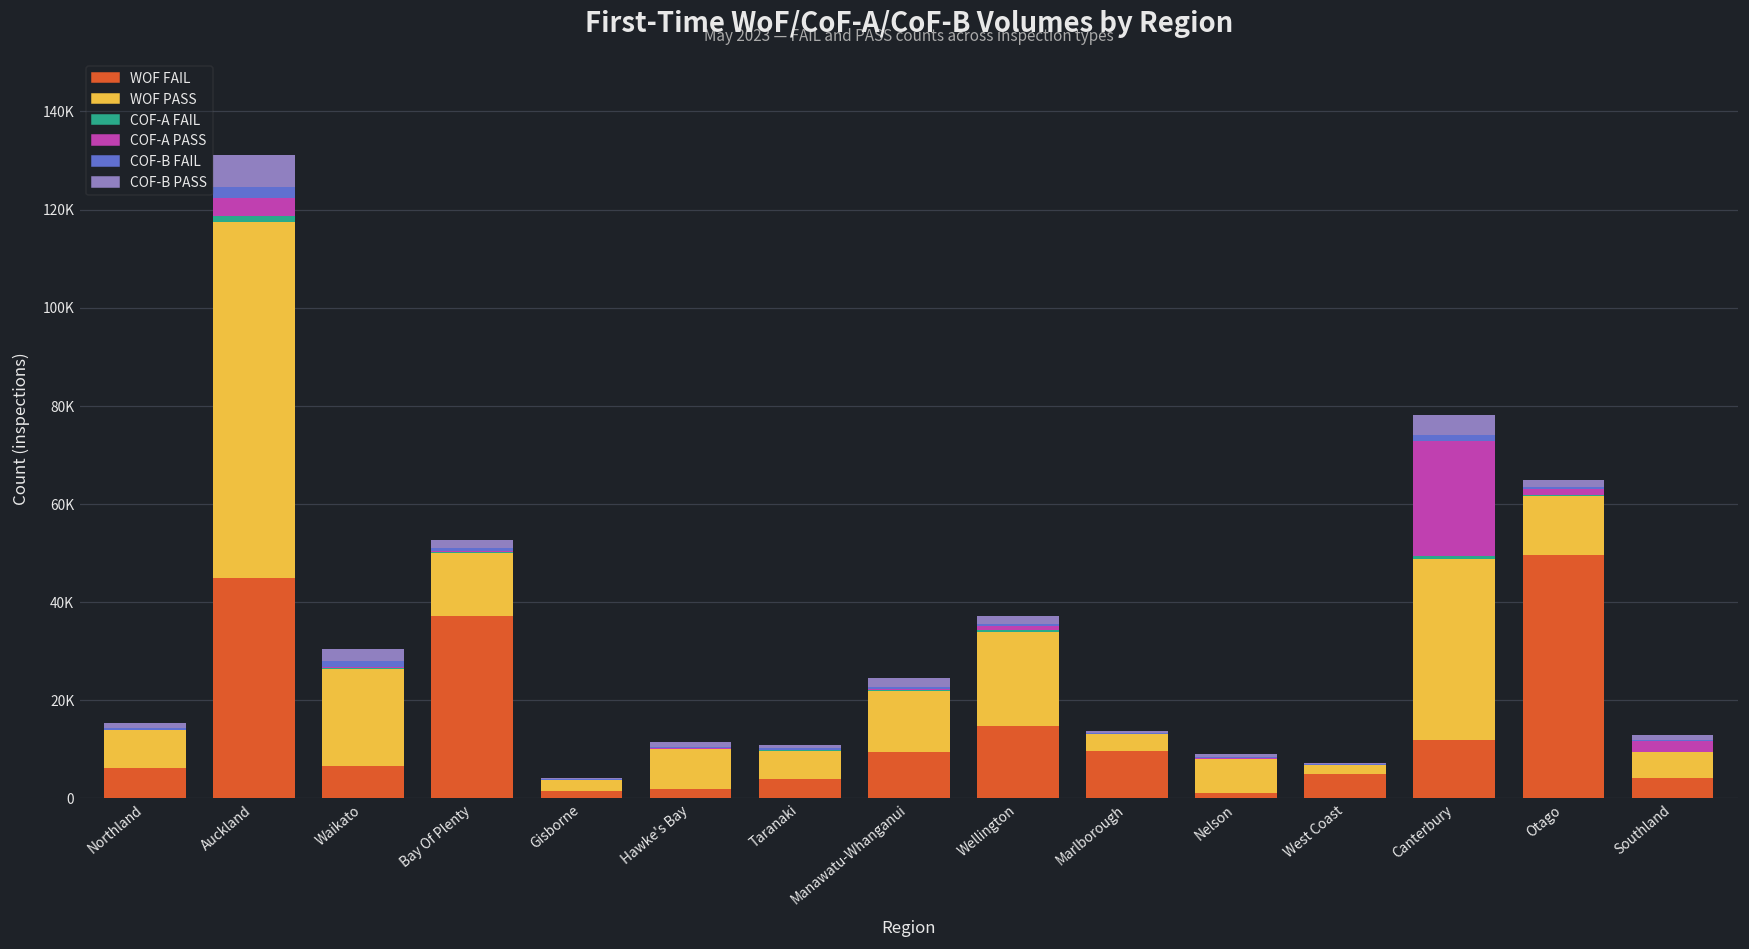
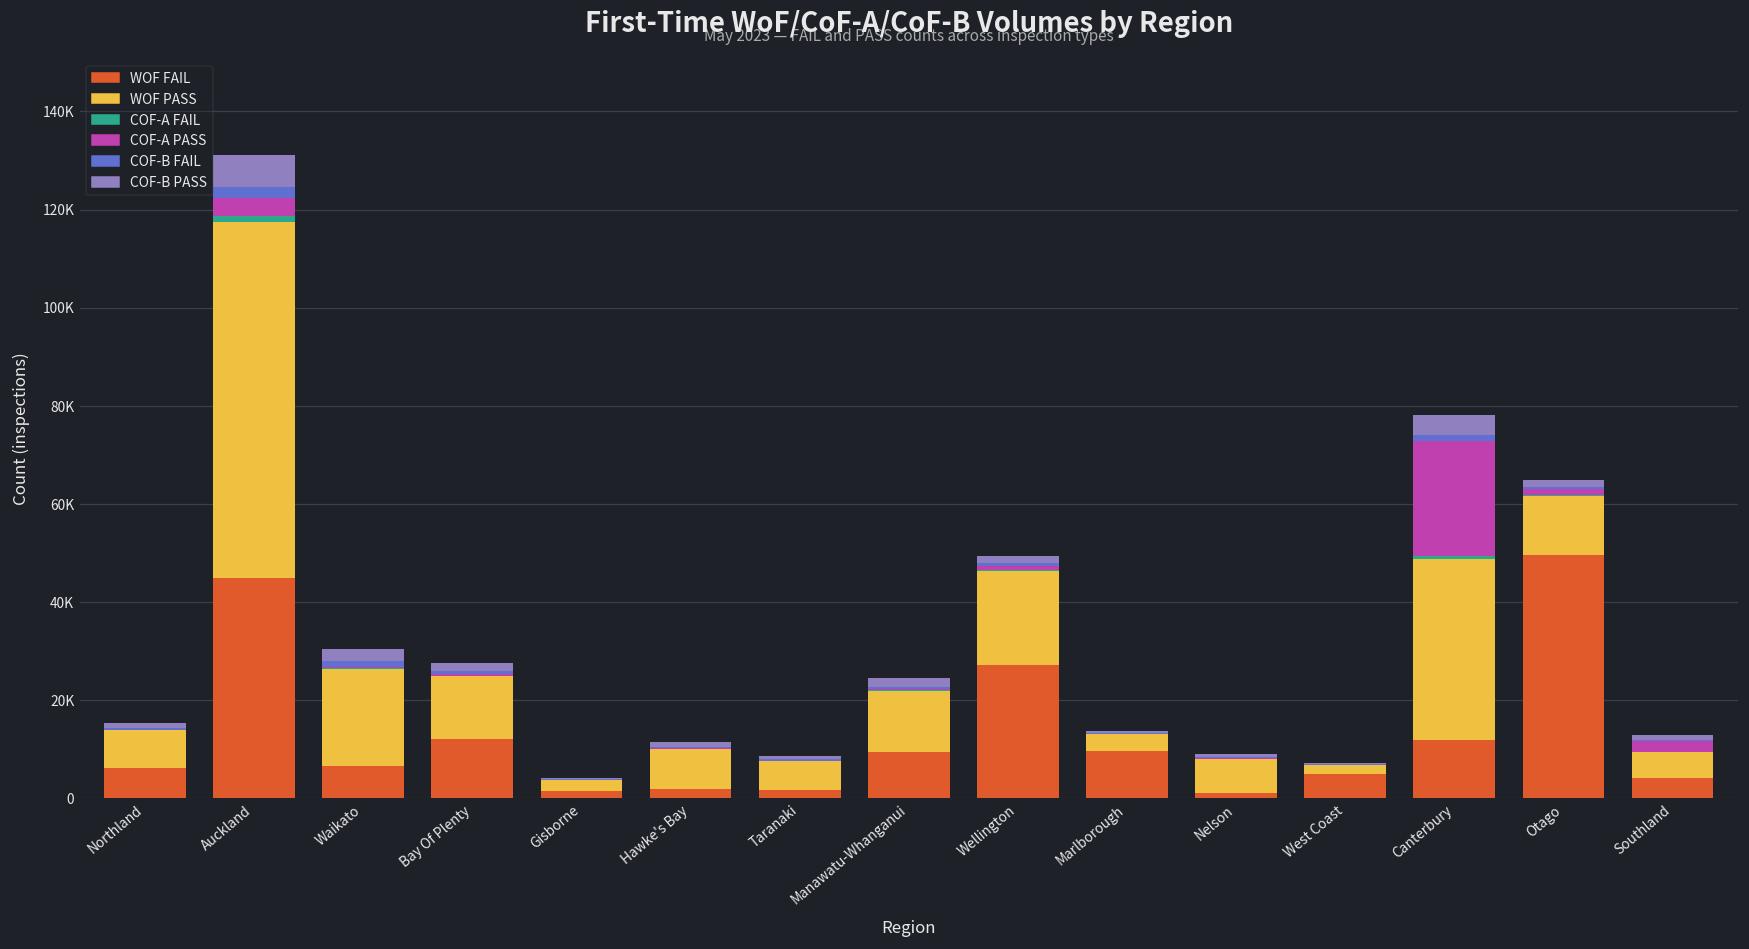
  {
    "WOF FAIL": {
      "Northland": 6000,
      "Auckland": 45000,
      "Waikato": 7000,
-     "Bay Of Plenty": 37000,
+     "Bay Of Plenty": 12000,
      "Gisborne": 2000,
      "Hawke's Bay": 2000,
-     "Taranaki": 4000,
+     "Taranaki": 2000,
      "Manawatu-Whanganui": 9000,
-     "Wellington": 15000,
+     "Wellington": 27000,
      "Marlborough": 10000,
      "Nelson": 1000,
      "West Coast": 5000,
      "Canterbury": 12000,
      "Otago": 50000,
      "Southland": 4000
    },
    "WOF PASS": {
      "Northland": 8000,
      "Auckland": 73000,
      "Waikato": 20000,
      "Bay Of Plenty": 13000,
      "Gisborne": 2000,
      "Hawke's Bay": 8000,
      "Taranaki": 6000,
      "Manawatu-Whanganui": 12000,
      "Wellington": 19000,
      "Marlborough": 3000,
      "Nelson": 7000,
      "West Coast": 2000,
      "Canterbury": 37000,
      "Otago": 12000,
      "Southland": 5000
    },
    "COF-A FAIL": {
      "Auckland": 1000,
      "Canterbury": 1000
    },
    "COF-A PASS": {
      "Auckland": 4000,
      "Wellington": 1000,
      "Canterbury": 23000,
      "Otago": 1000,
      "Southland": 2000
    }
  }
